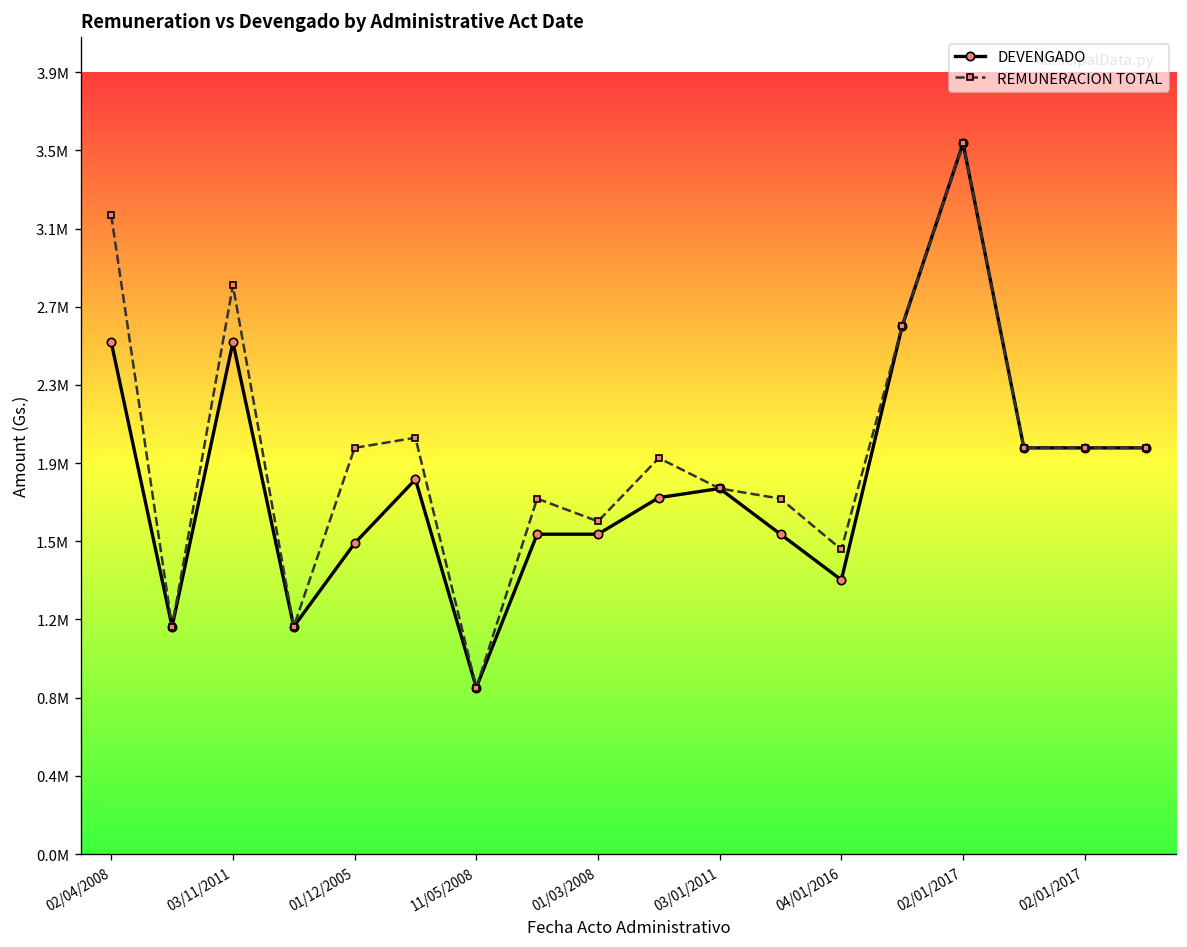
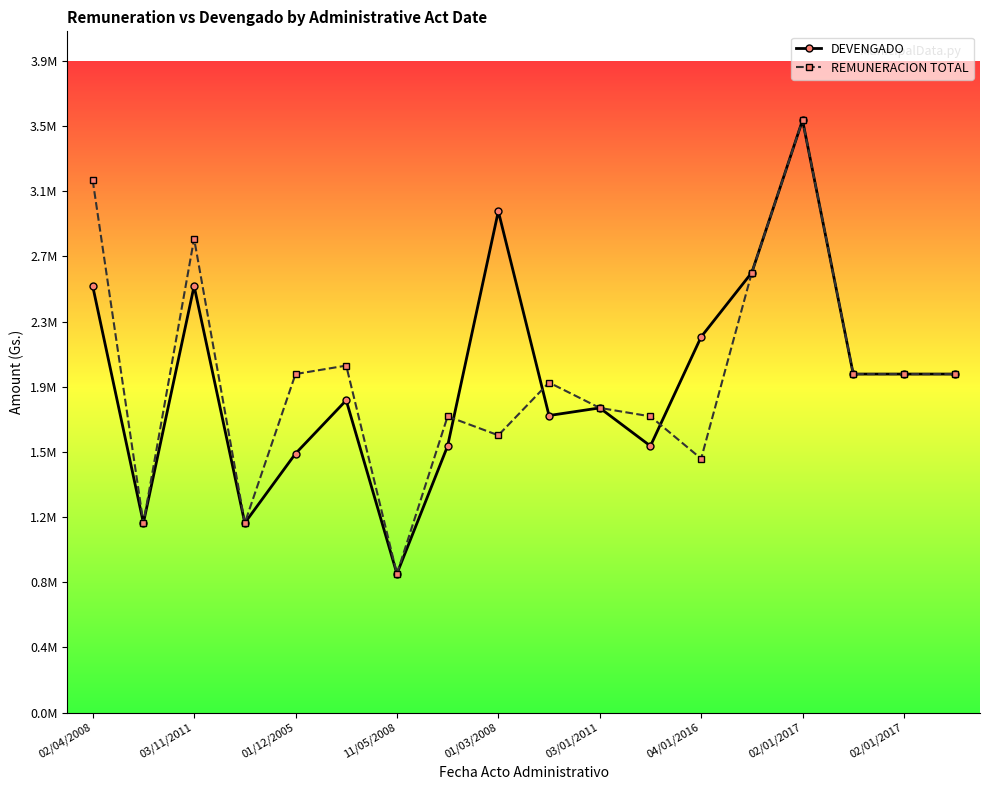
  {
    "DEVENGADO": {
      "02/04/2008": 2520000,
      "01/12/2005": 1530000,
-     "01/03/2008": 1580000,
-     "04/01/2016": 1350000
+     "01/03/2008": 2960000,
+     "04/01/2016": 2220000
    },
    "REMUNERACION TOTAL": {
      "02/04/2008": 3140000,
      "01/12/2005": 2000000,
      "01/03/2008": 1640000,
      "04/01/2016": 1500000
    }
  }
